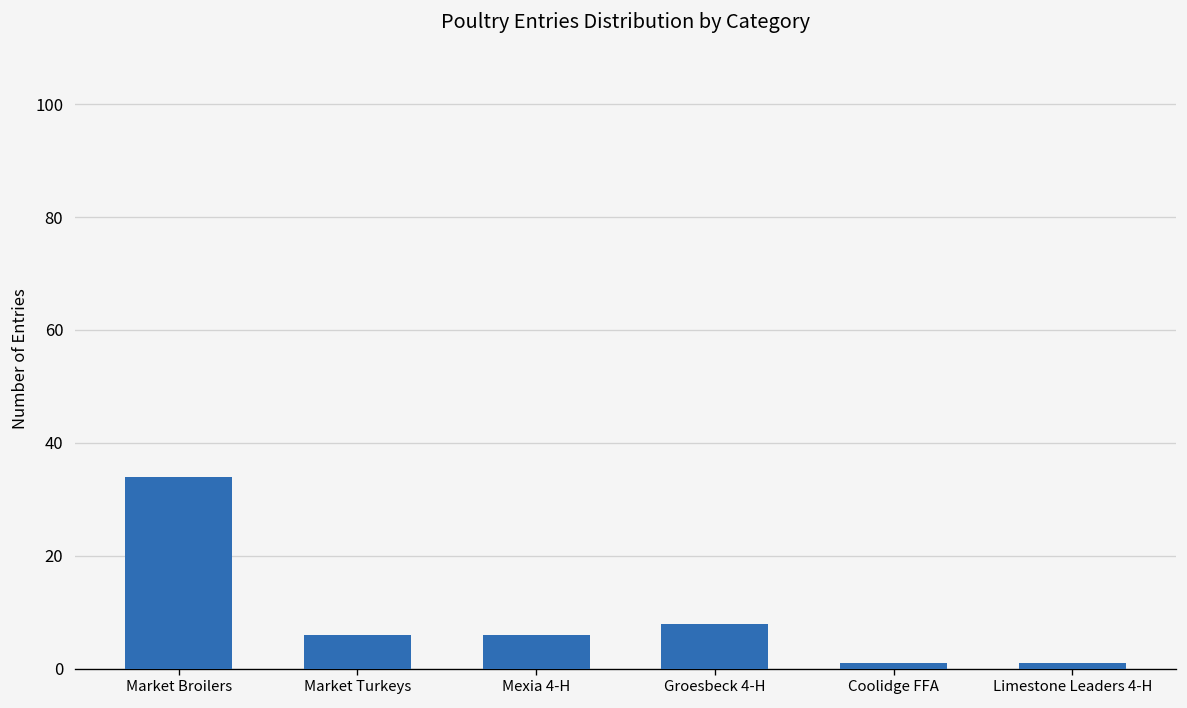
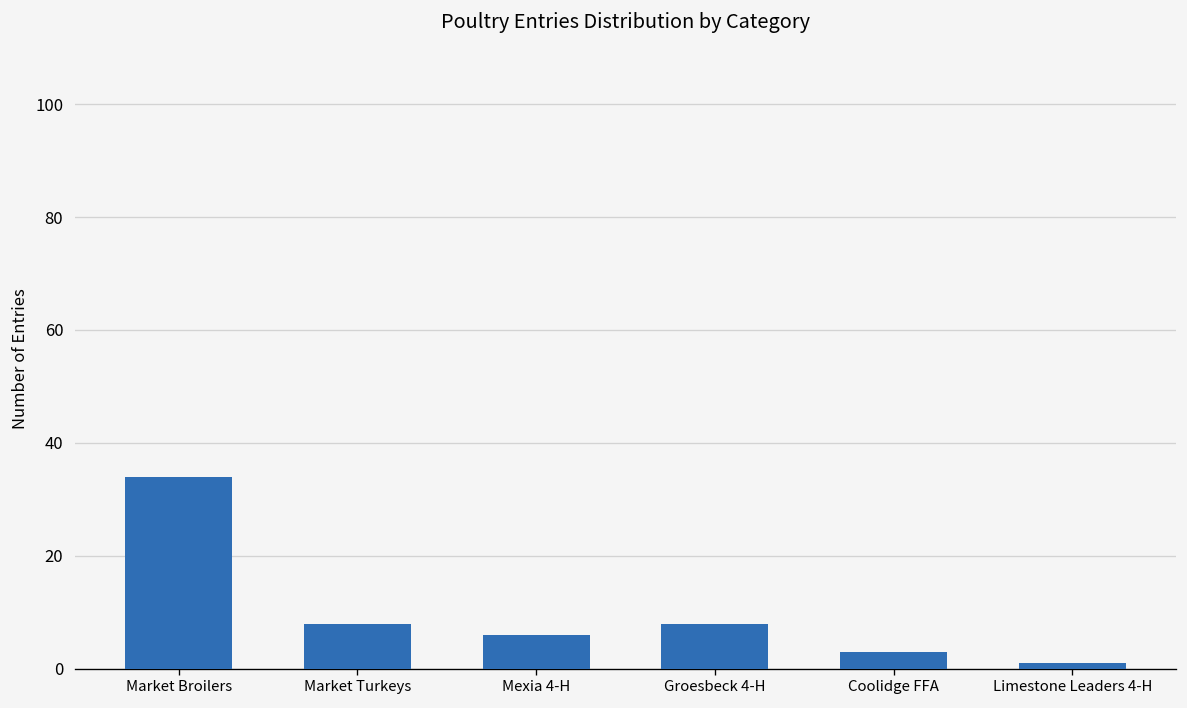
  {
    "Market Broilers": 34,
-   "Market Turkeys": 6,
+   "Market Turkeys": 8,
    "Mexia 4-H": 6,
    "Groesbeck 4-H": 8,
-   "Coolidge FFA": 1,
+   "Coolidge FFA": 3,
    "Limestone Leaders 4-H": 1
  }
